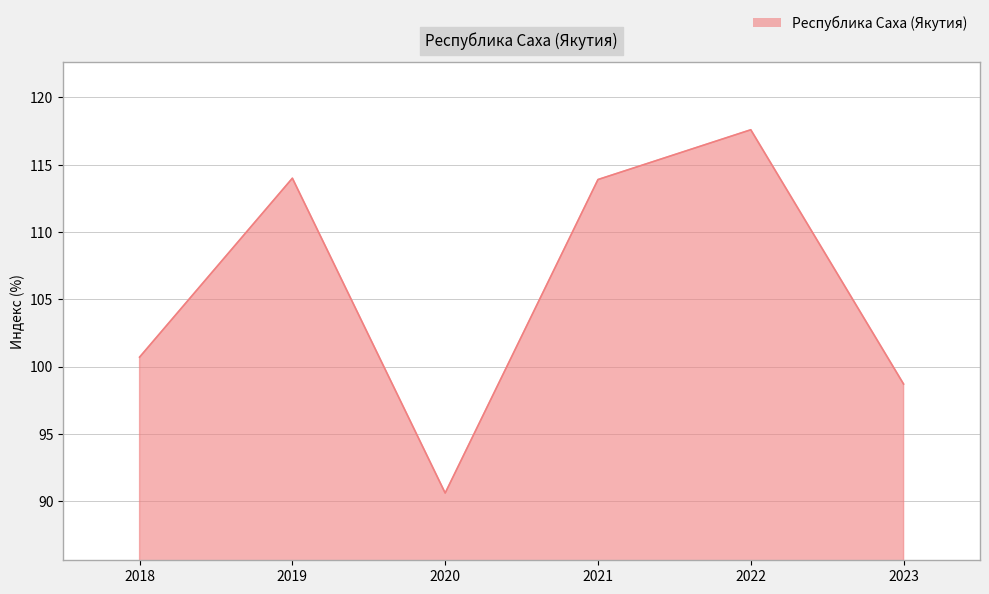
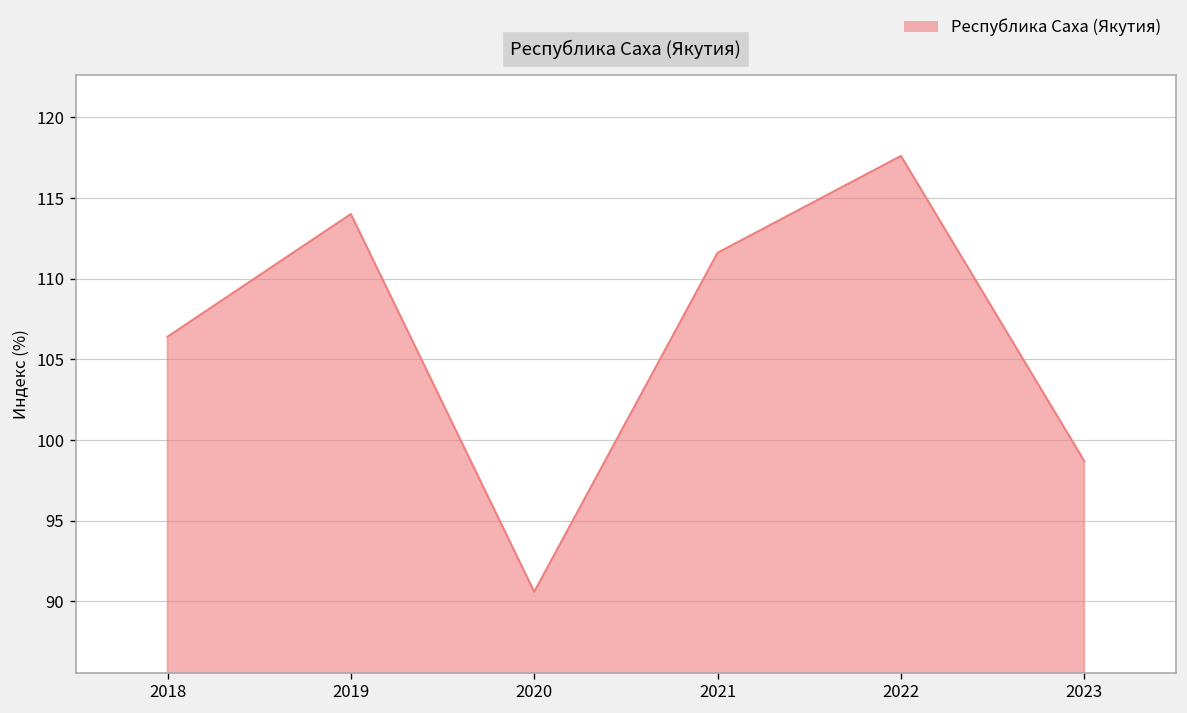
  {
-   "2018": 100.7,
+   "2018": 106.4,
    "2019": 114.0,
    "2020": 90.6,
-   "2021": 113.9,
+   "2021": 111.6,
    "2022": 117.6,
    "2023": 98.7
  }
